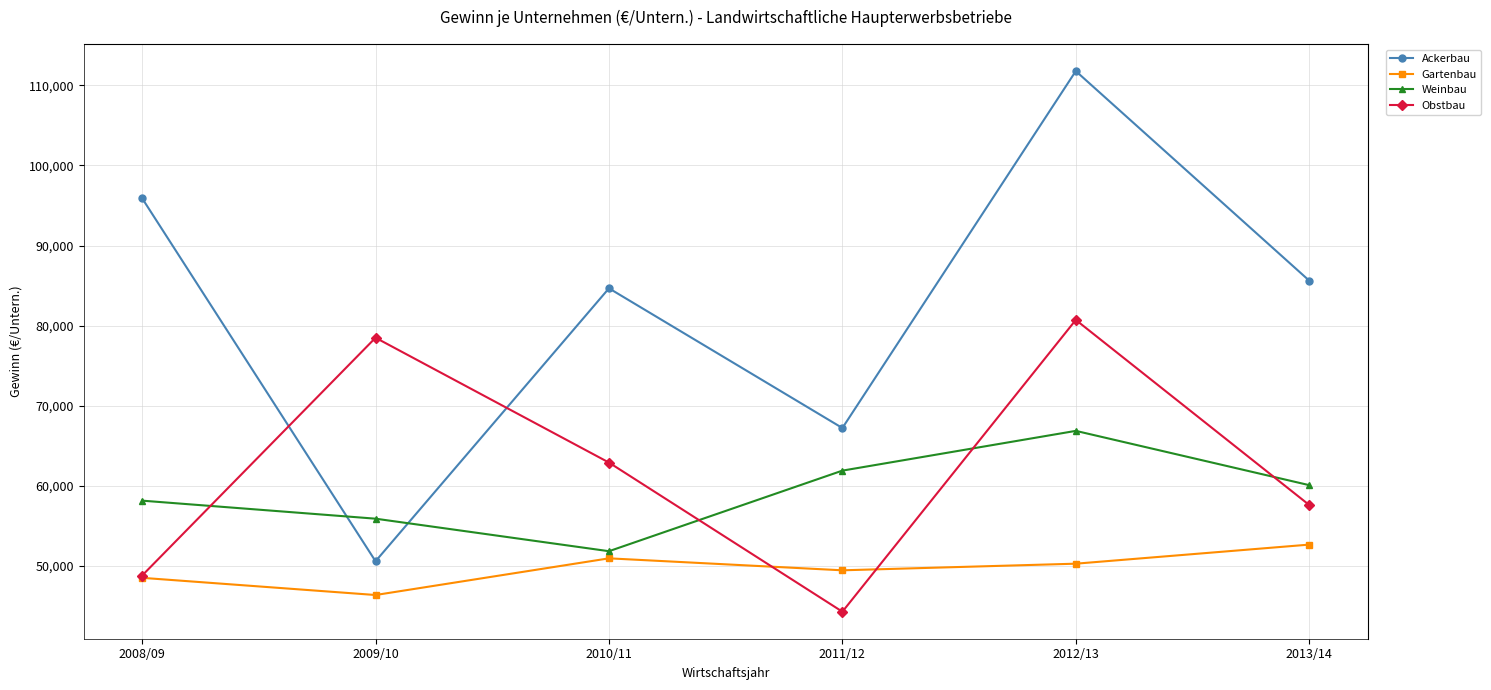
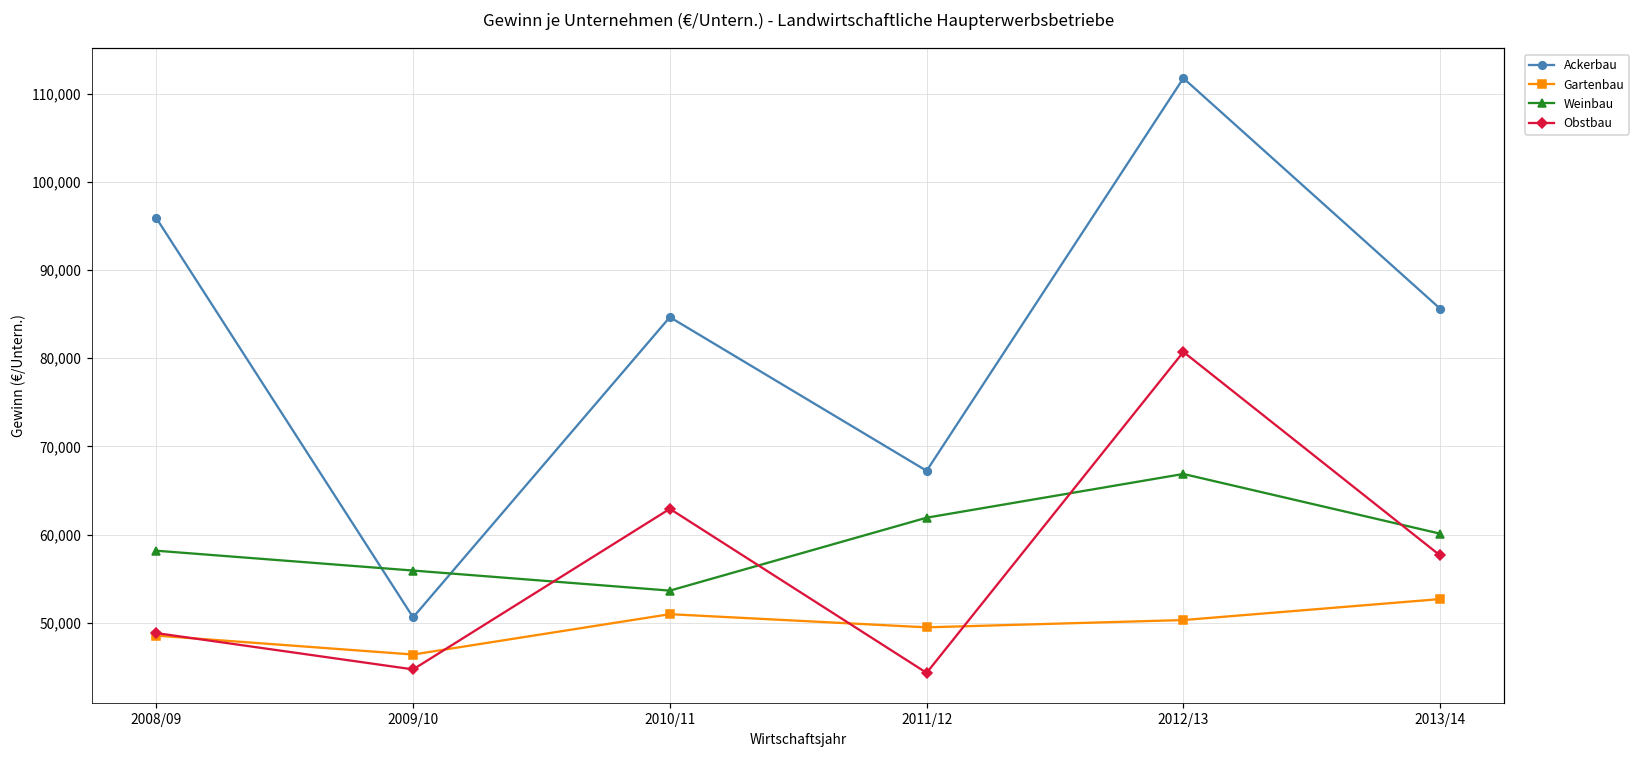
  {
    "Ackerbau": {
      "2008/09": "96,000",
      "2009/10": "51,000",
      "2010/11": "85,000",
      "2011/12": "67,000",
      "2012/13": "112,000",
      "2013/14": "86,000"
    },
    "Gartenbau": {
      "2009/10": "46,000",
      "2010/11": "51,000",
      "2011/12": "49,000",
      "2012/13": "50,000",
      "2013/14": "53,000"
    },
    "Weinbau": {
      "2008/09": "58,000",
      "2009/10": "56,000",
-     "2010/11": "52,000",
+     "2010/11": "54,000",
      "2011/12": "62,000",
      "2012/13": "67,000",
      "2013/14": "60,000"
    },
    "Obstbau": {
-     "2009/10": "78,000",
+     "2009/10": "45,000",
      "2010/11": "63,000",
      "2011/12": "44,000",
      "2012/13": "81,000",
      "2013/14": "58,000"
    }
  }
